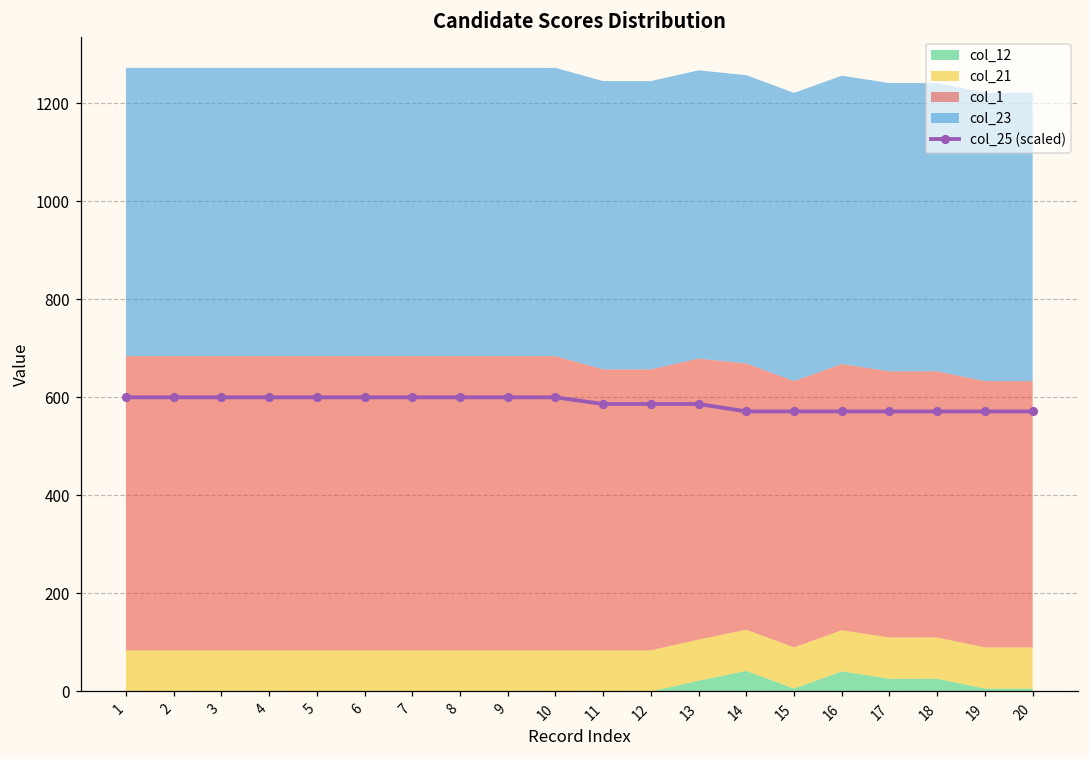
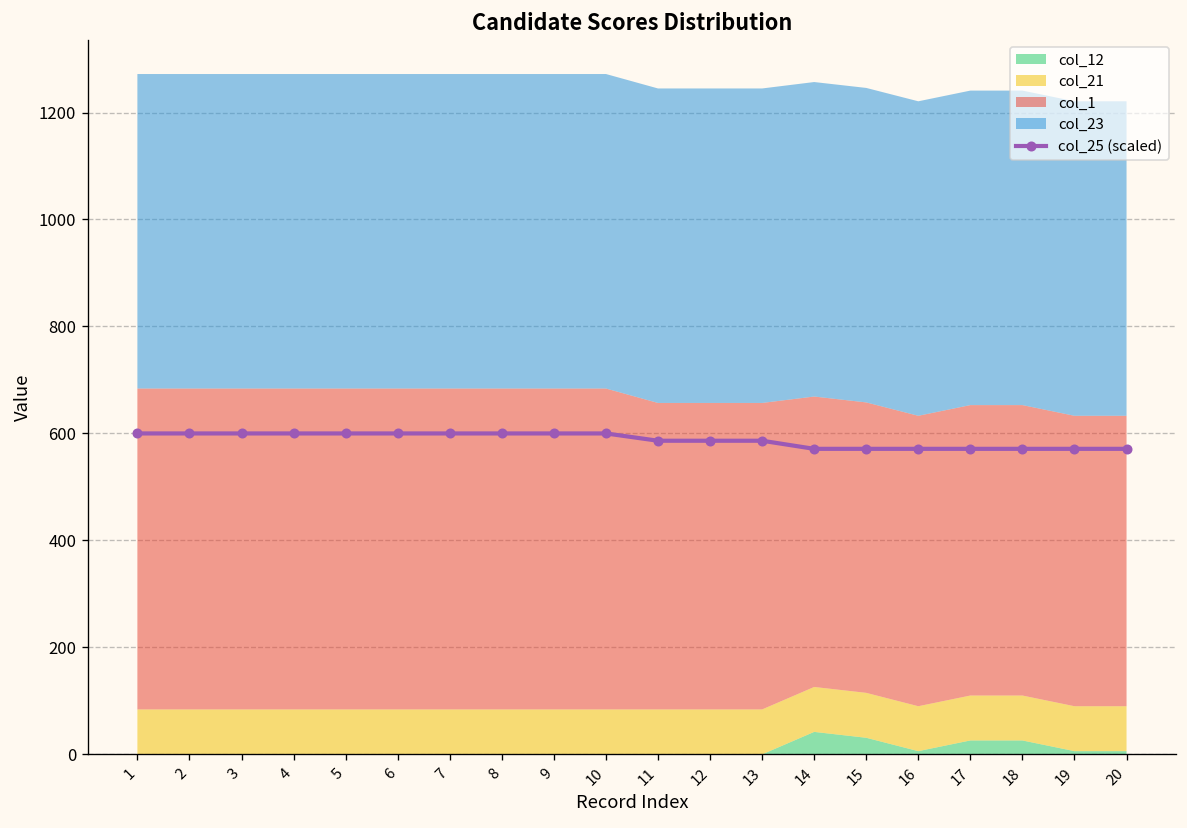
  {
    "col_25 (scaled)": {
      "1": 600,
      "2": 600,
      "3": 600,
      "4": 600,
      "5": 600,
      "6": 600,
      "7": 600,
      "8": 600,
      "9": 600,
      "10": 600,
      "11": 590,
      "12": 590,
      "13": 590,
      "14": 570,
      "15": 570,
      "16": 570,
      "17": 570,
      "18": 570,
      "19": 570,
      "20": 570
    },
    "col_12": {
      "1": 0,
      "2": 0,
      "3": 0,
      "4": 0,
      "5": 0,
      "6": 0,
      "7": 0,
      "8": 0,
      "9": 0,
      "10": 0,
      "11": 0,
      "12": 0,
-     "13": 20,
+     "13": 0,
      "14": 40,
-     "15": 10,
-     "16": 40,
+     "15": 30,
+     "16": 10,
      "17": 30,
      "18": 30,
      "19": 10,
      "20": 10
    },
    "col_21": {
      "1": 80,
      "2": 80,
      "3": 80,
      "4": 80,
      "5": 80,
      "6": 80,
      "7": 80,
      "8": 80,
      "9": 80,
      "10": 80,
      "11": 80,
      "12": 80,
      "13": 80,
      "14": 80,
      "15": 80,
      "16": 80,
      "17": 80,
      "18": 80,
      "19": 80,
      "20": 80
    },
    "col_1": {
      "1": 600,
      "2": 600,
      "3": 600,
      "4": 600,
      "5": 600,
      "6": 600,
      "7": 600,
      "8": 600,
      "9": 600,
      "10": 600,
      "11": 570,
      "12": 570,
      "13": 570,
      "14": 540,
      "15": 540,
      "16": 540,
      "17": 540,
      "18": 540,
      "19": 540,
      "20": 540
    },
    "col_23": {
      "1": 590,
      "2": 590,
      "3": 590,
      "4": 590,
      "5": 590,
      "6": 590,
      "7": 590,
      "8": 590,
      "9": 590,
      "10": 590,
      "11": 590,
      "12": 590,
      "13": 590,
      "14": 590,
      "15": 590,
      "16": 590,
      "17": 590
    }
  }
